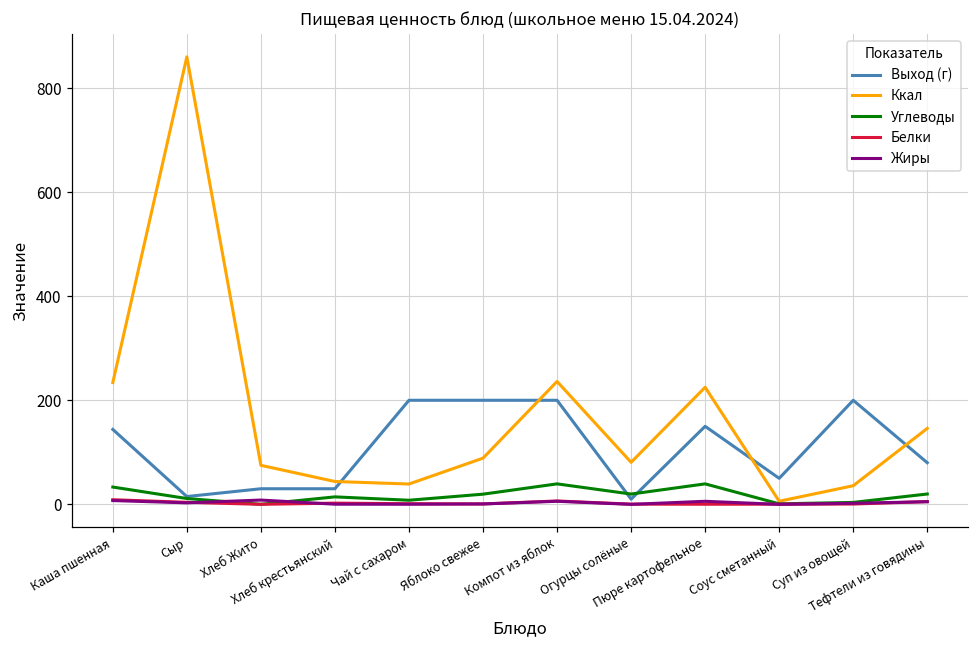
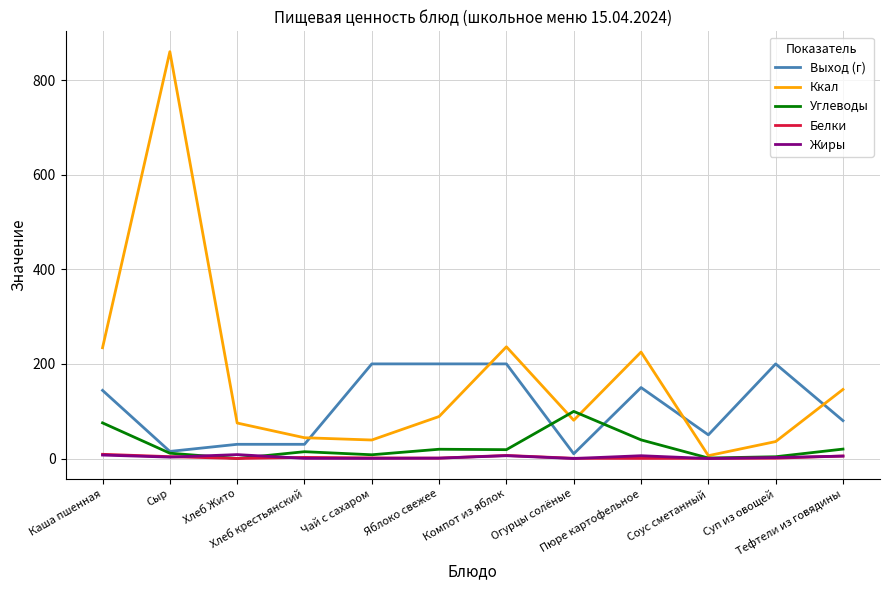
  {
    "Выход (г)": {
      "Каша пшенная": 140,
      "Хлеб Жито": 30,
      "Хлеб крестьянский": 30,
      "Чай с сахаром": 200,
      "Яблоко свежее": 200,
      "Компот из яблок": 200,
      "Огурцы солёные": 10,
      "Пюре картофельное": 150,
      "Соус сметанный": 50,
      "Суп из овощей": 200,
      "Тефтели из говядины": 80
    },
    "Ккал": {
      "Каша пшенная": 230,
      "Сыр": 860,
      "Хлеб Жито": 80,
      "Хлеб крестьянский": 40,
      "Чай с сахаром": 40,
      "Яблоко свежее": 90,
      "Компот из яблок": 240,
      "Огурцы солёные": 80,
      "Пюре картофельное": 230,
      "Суп из овощей": 40,
      "Тефтели из говядины": 150
    },
    "Углеводы": {
-     "Каша пшенная": 30,
+     "Каша пшенная": 80,
      "Хлеб крестьянский": 10,
      "Чай с сахаром": 10,
      "Яблоко свежее": 20,
-     "Компот из яблок": 40,
-     "Огурцы солёные": 20,
+     "Компот из яблок": 20,
+     "Огурцы солёные": 100,
      "Пюре картофельное": 40,
      "Тефтели из говядины": 20
    },
    "Белки": {
      "Пюре картофельное": 0
    },
    "Жиры": {
      "Хлеб Жито": 10,
      "Пюре картофельное": 10
    }
  }
